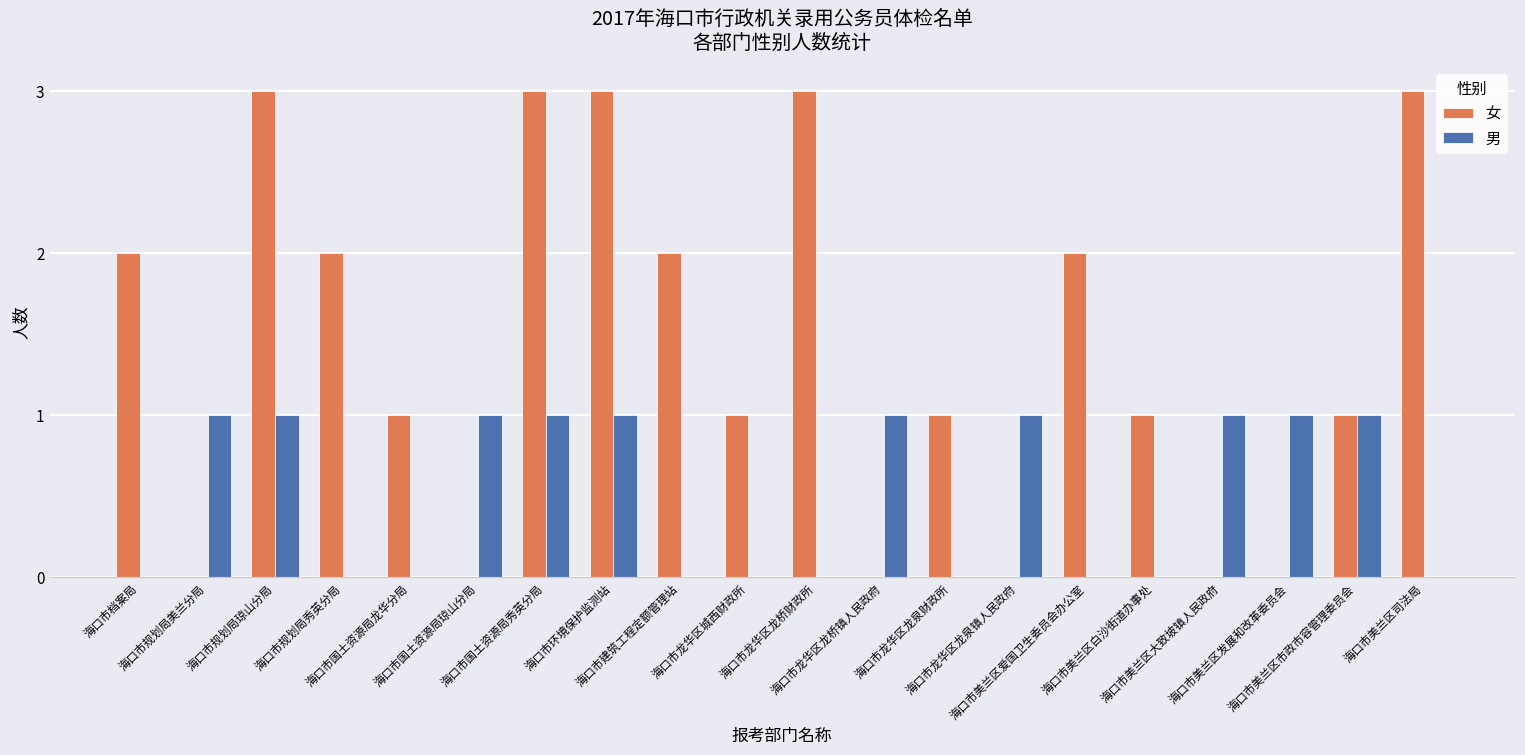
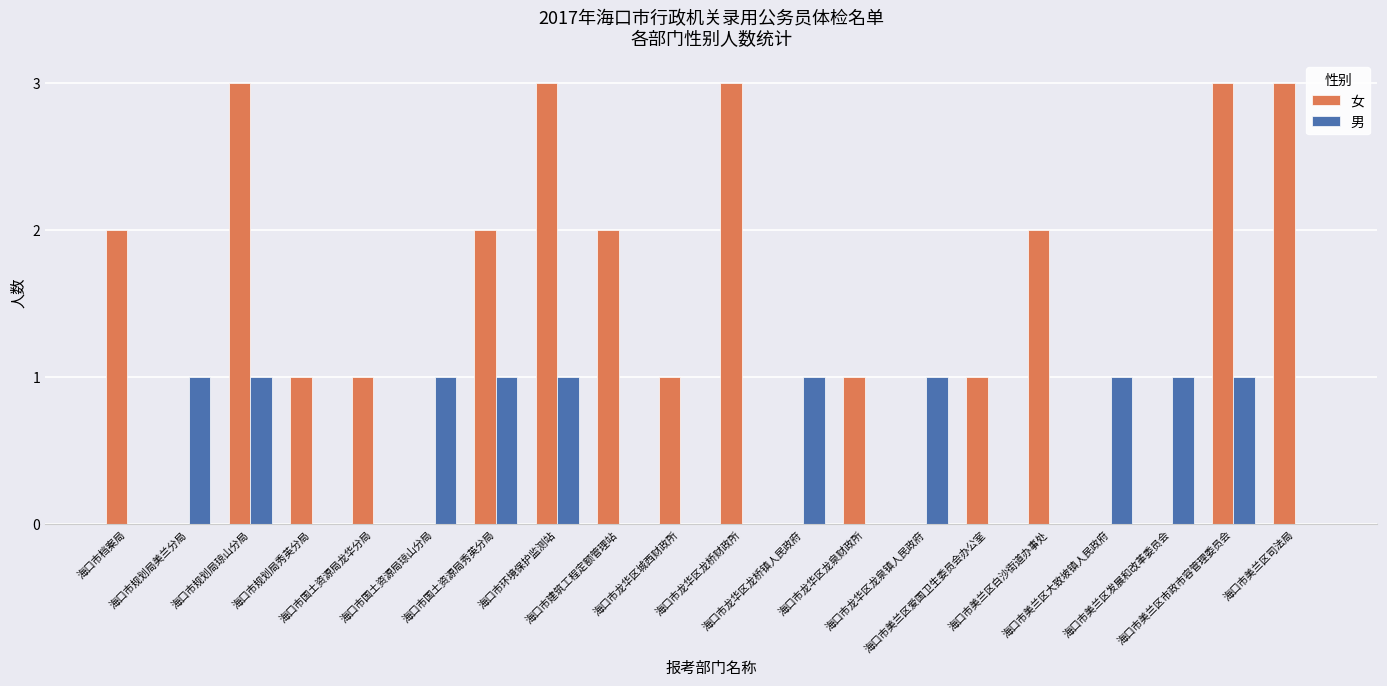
  {
    "女": {
      "海口市档案局": 2,
      "海口市规划局美兰分局": 0,
      "海口市规划局琼山分局": 3,
-     "海口市规划局秀英分局": 2,
+     "海口市规划局秀英分局": 1,
      "海口市国土资源局龙华分局": 1,
      "海口市国土资源局琼山分局": 0,
-     "海口市国土资源局秀英分局": 3,
+     "海口市国土资源局秀英分局": 2,
      "海口市环境保护监测站": 3,
      "海口市建筑工程定额管理站": 2,
      "海口市龙华区城西财政所": 1,
      "海口市龙华区龙桥财政所": 3,
      "海口市龙华区龙桥镇人民政府": 0,
      "海口市龙华区龙泉财政所": 1,
      "海口市龙华区龙泉镇人民政府": 0,
-     "海口市美兰区爱国卫生委员会办公室": 2,
-     "海口市美兰区白沙街道办事处": 1,
+     "海口市美兰区爱国卫生委员会办公室": 1,
+     "海口市美兰区白沙街道办事处": 2,
      "海口市美兰区大致坡镇人民政府": 0,
      "海口市美兰区发展和改革委员会": 0,
-     "海口市美兰区市政市容管理委员会": 1,
+     "海口市美兰区市政市容管理委员会": 3,
      "海口市美兰区司法局": 3
    },
    "男": {
      "海口市档案局": 0,
      "海口市规划局美兰分局": 1,
      "海口市规划局琼山分局": 1,
      "海口市规划局秀英分局": 0,
      "海口市国土资源局龙华分局": 0,
      "海口市国土资源局琼山分局": 1,
      "海口市国土资源局秀英分局": 1,
      "海口市环境保护监测站": 1,
      "海口市建筑工程定额管理站": 0,
      "海口市龙华区城西财政所": 0,
      "海口市龙华区龙桥财政所": 0,
      "海口市龙华区龙桥镇人民政府": 1,
      "海口市龙华区龙泉财政所": 0,
      "海口市龙华区龙泉镇人民政府": 1,
      "海口市美兰区爱国卫生委员会办公室": 0,
      "海口市美兰区白沙街道办事处": 0,
      "海口市美兰区大致坡镇人民政府": 1,
      "海口市美兰区发展和改革委员会": 1,
      "海口市美兰区市政市容管理委员会": 1,
      "海口市美兰区司法局": 0
    }
  }
